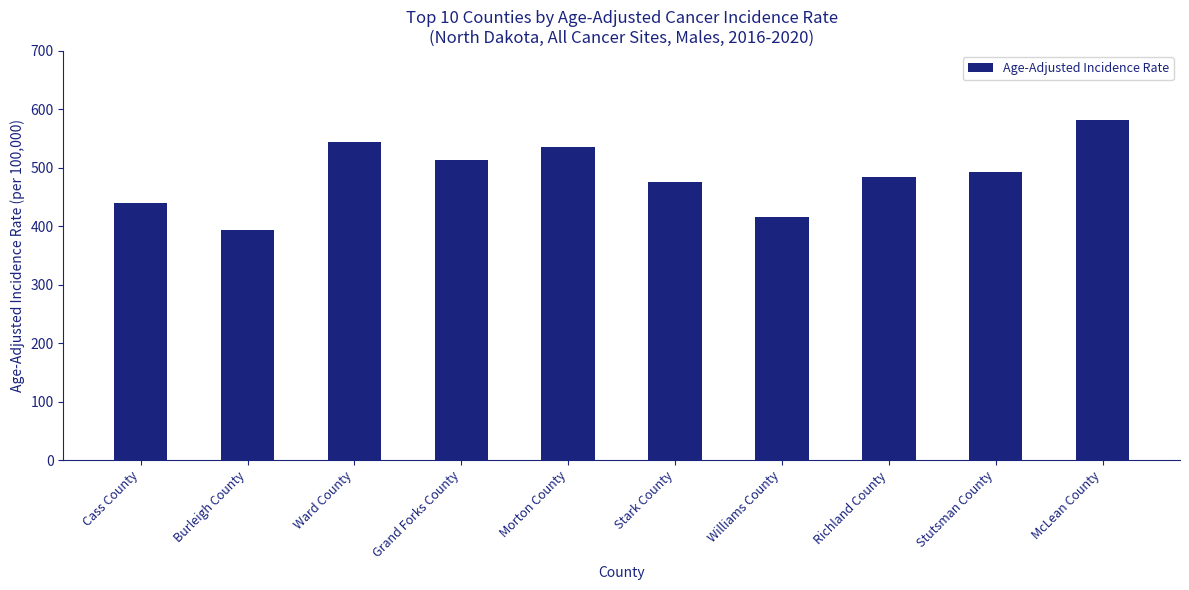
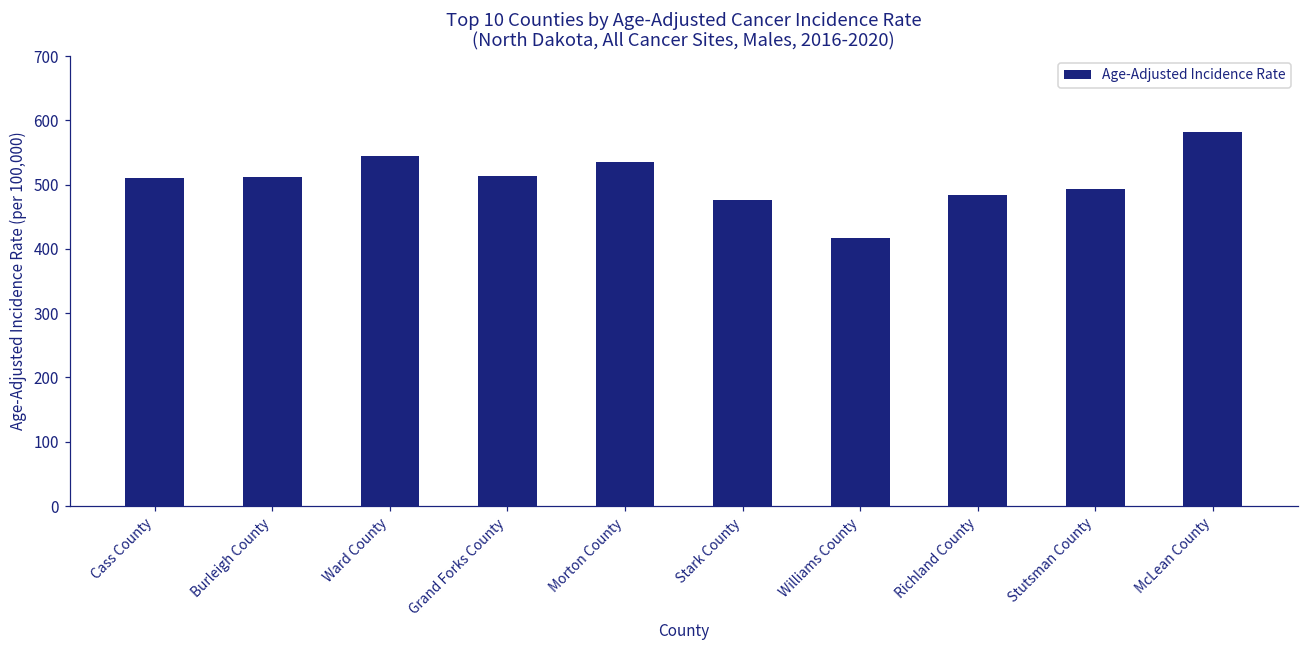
  {
-   "Cass County": 440,
-   "Burleigh County": 390,
+   "Cass County": 510,
+   "Burleigh County": 510,
    "Ward County": 550,
    "Grand Forks County": 510,
    "Morton County": 540,
    "Stark County": 480,
    "Williams County": 420,
    "Richland County": 480,
    "Stutsman County": 490,
    "McLean County": 580
  }
